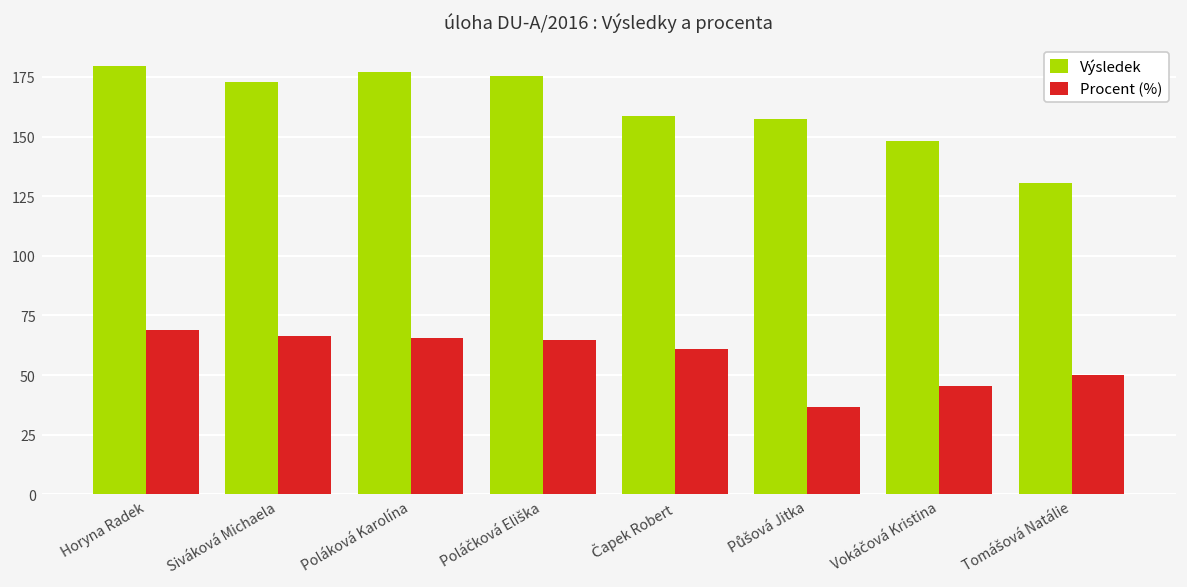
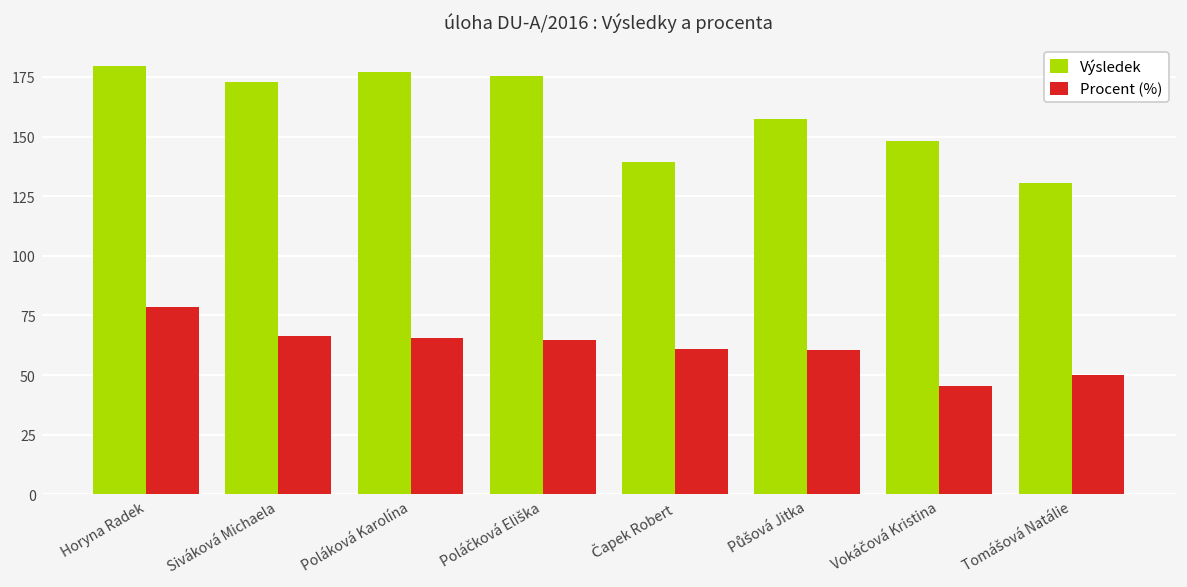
  {
    "Výsledek": {
      "Horyna Radek": 180,
      "Siváková Michaela": 173,
      "Poláková Karolína": 177,
      "Poláčková Eliška": 176,
-     "Čapek Robert": 159,
+     "Čapek Robert": 139,
      "Půšová Jitka": 158,
      "Vokáčová Kristina": 148,
      "Tomášová Natálie": 131
    },
    "Procent (%)": {
-     "Horyna Radek": 69,
+     "Horyna Radek": 79,
      "Siváková Michaela": 67,
      "Poláková Karolína": 66,
      "Poláčková Eliška": 65,
      "Čapek Robert": 61,
-     "Půšová Jitka": 36,
+     "Půšová Jitka": 61,
      "Vokáčová Kristina": 45,
      "Tomášová Natálie": 50
    }
  }
